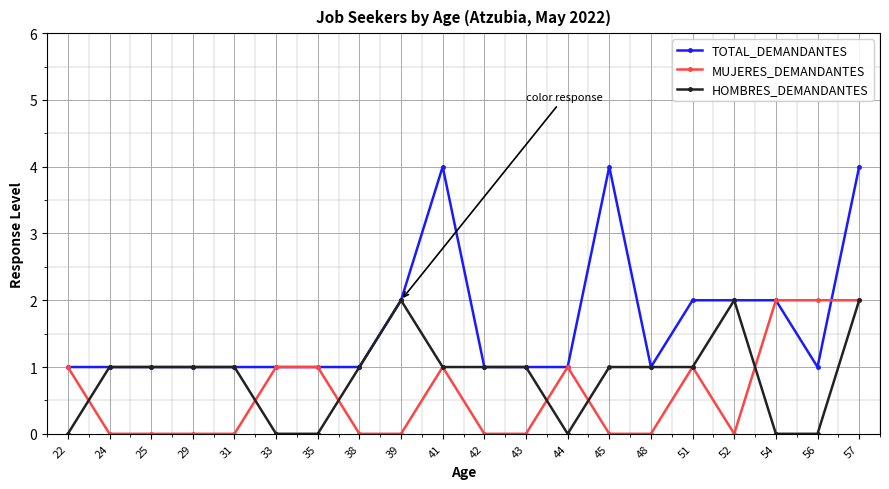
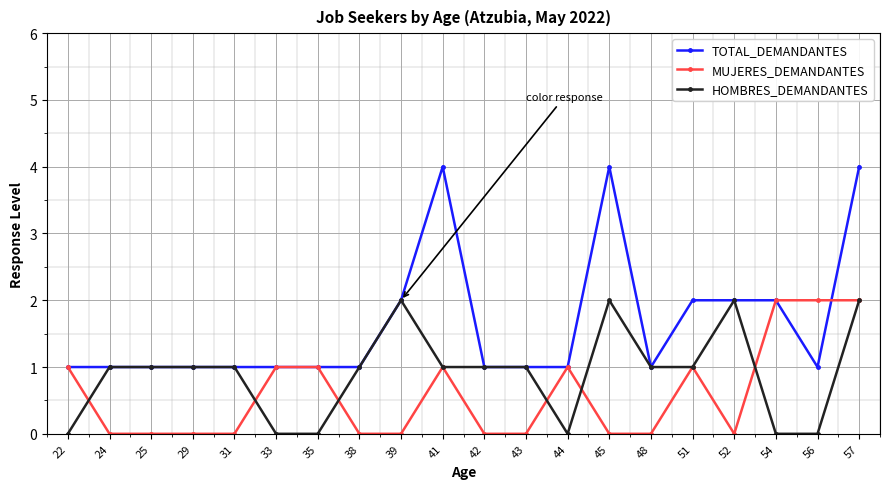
  {
    "TOTAL_DEMANDANTES": {
      "41": 4,
      "45": 4,
      "51": 2,
      "56": 1,
      "57": 4
    },
    "MUJERES_DEMANDANTES": {
      "24": 0,
      "25": 0,
      "29": 0,
      "31": 0,
      "38": 0,
      "39": 0,
      "42": 0,
      "43": 0,
      "45": 0,
      "48": 0,
      "52": 0,
      "56": 2
    },
    "HOMBRES_DEMANDANTES": {
      "22": 0,
      "33": 0,
      "35": 0,
      "44": 0,
-     "45": 1,
+     "45": 2,
      "54": 0,
      "56": 0
    }
  }
